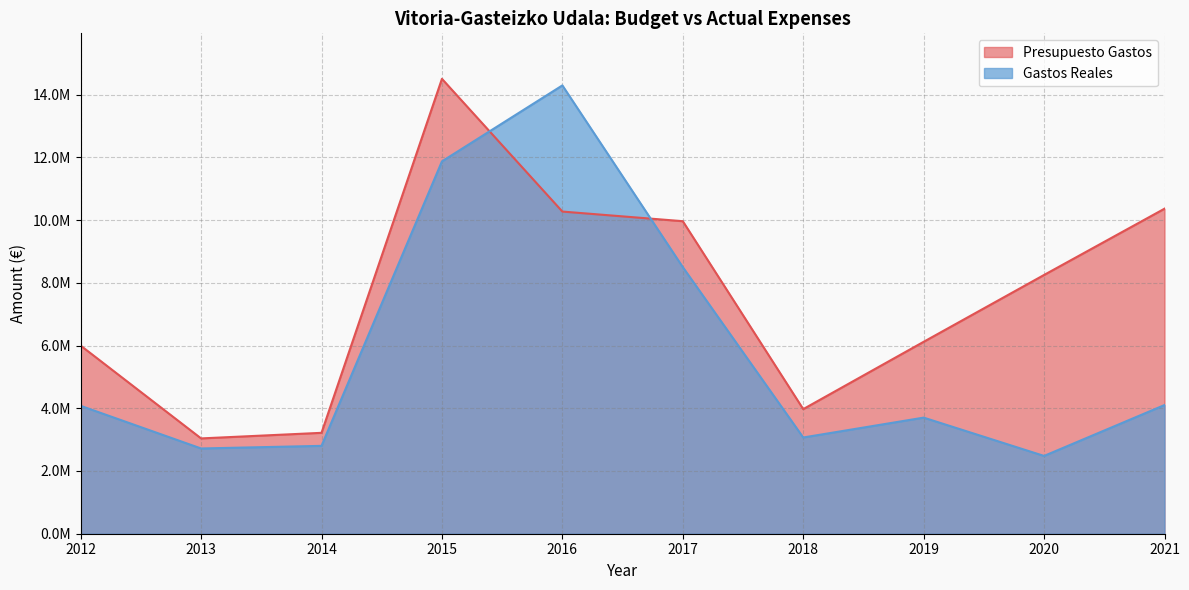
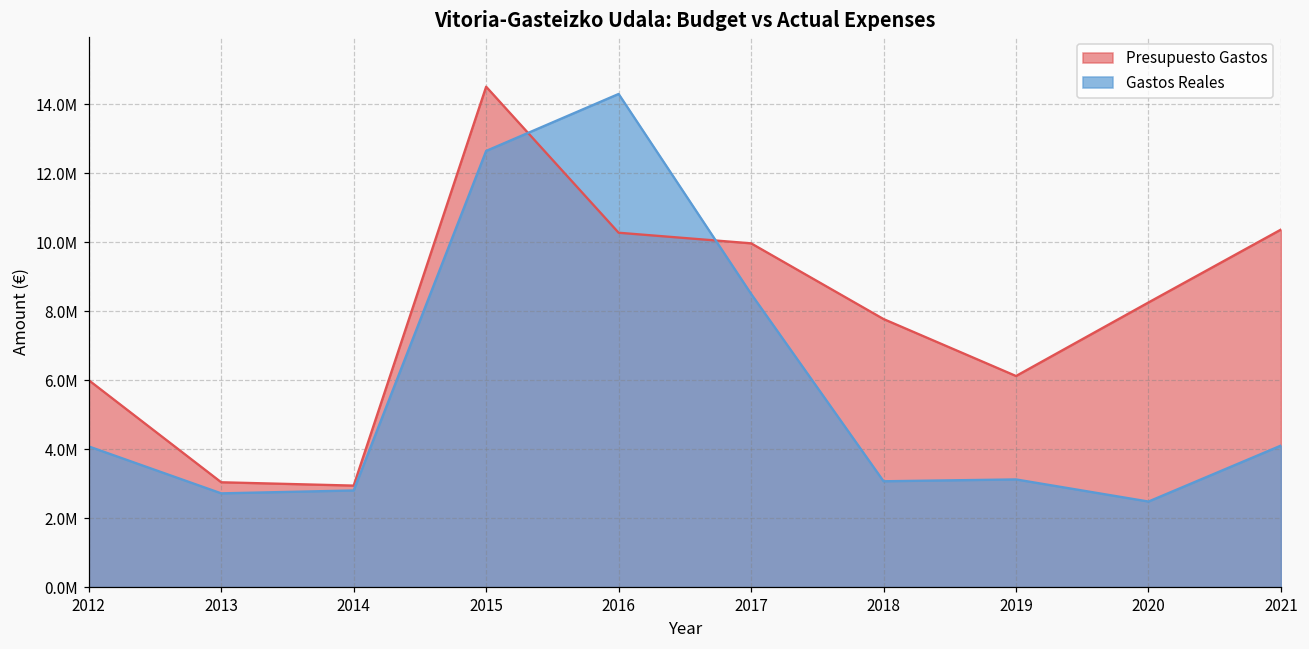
  {
    "Presupuesto Gastos": {
      "2012": 6000000,
      "2013": 3000000,
-     "2014": 3200000,
+     "2014": 2900000,
      "2015": 14500000,
      "2016": 10300000,
      "2017": 10000000,
-     "2018": 4000000,
+     "2018": 7800000,
      "2019": 6100000,
      "2020": 8200000,
      "2021": 10400000
    },
    "Gastos Reales": {
      "2012": 4100000,
      "2013": 2700000,
      "2014": 2800000,
-     "2015": 11900000,
+     "2015": 12600000,
      "2016": 14300000,
      "2017": 8500000,
      "2018": 3100000,
-     "2019": 3700000,
+     "2019": 3100000,
      "2020": 2500000,
      "2021": 4100000
    }
  }
